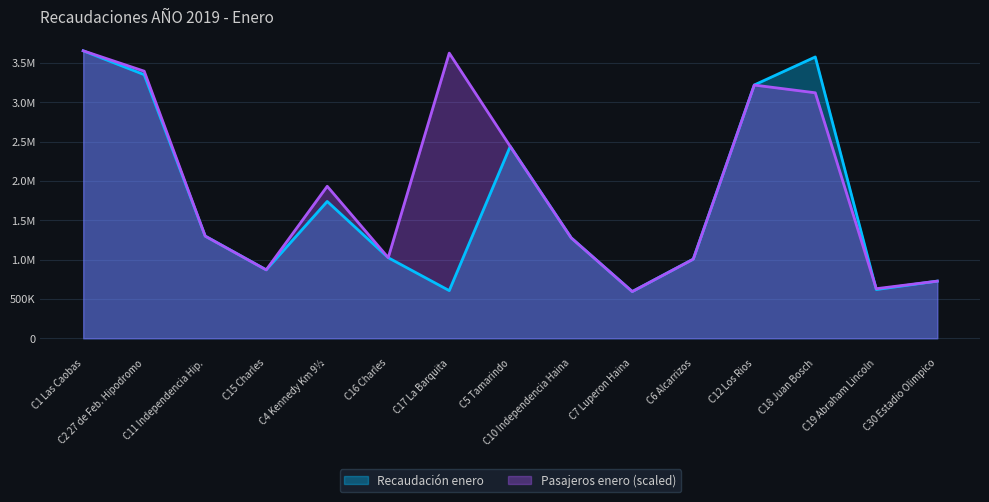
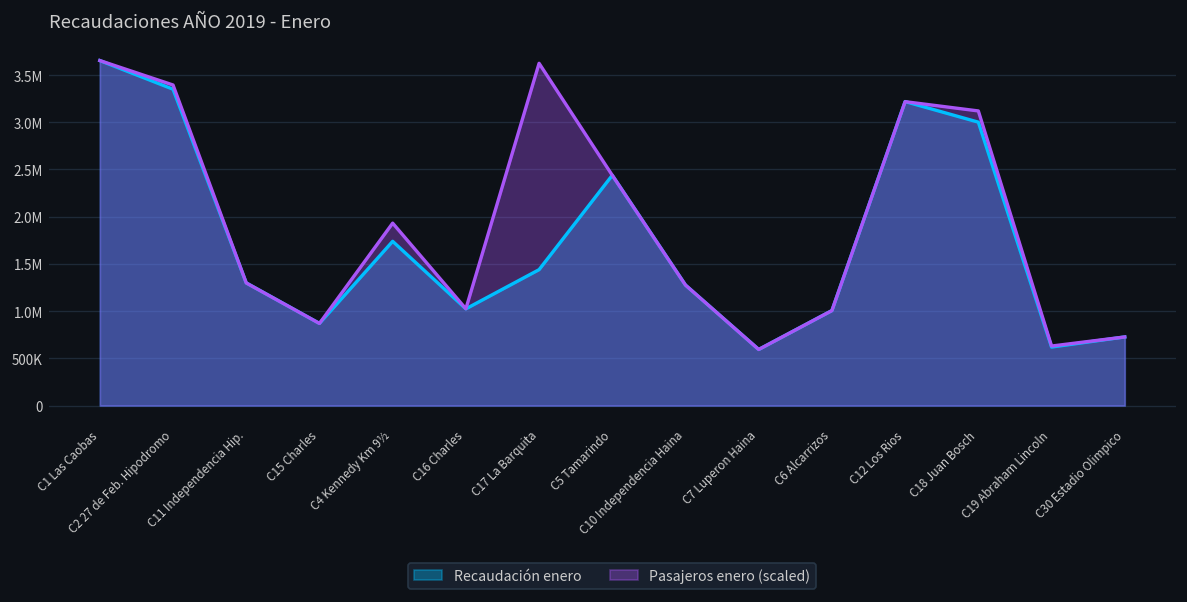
  {
    "Recaudación enero": {
      "C2 27 de Feb. Hipodromo": 3400000,
      "C4 Kennedy Km 9½": 1700000,
-     "C17 La Barquita": 600000,
-     "C18 Juan Bosch": 3600000
+     "C17 La Barquita": 1400000,
+     "C18 Juan Bosch": 3000000
    },
    "Pasajeros enero (scaled)": {
      "C2 27 de Feb. Hipodromo": 3400000,
      "C4 Kennedy Km 9½": 1900000,
      "C17 La Barquita": 3600000,
      "C18 Juan Bosch": 3100000
    }
  }
